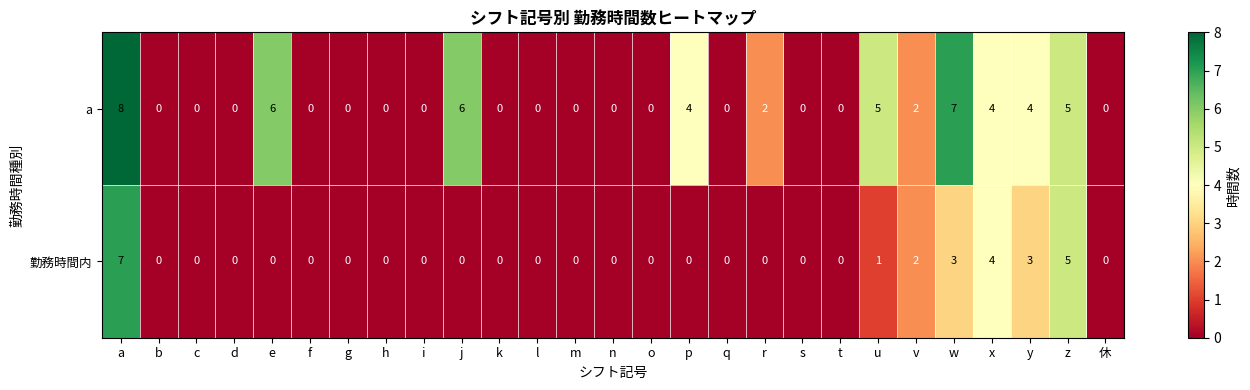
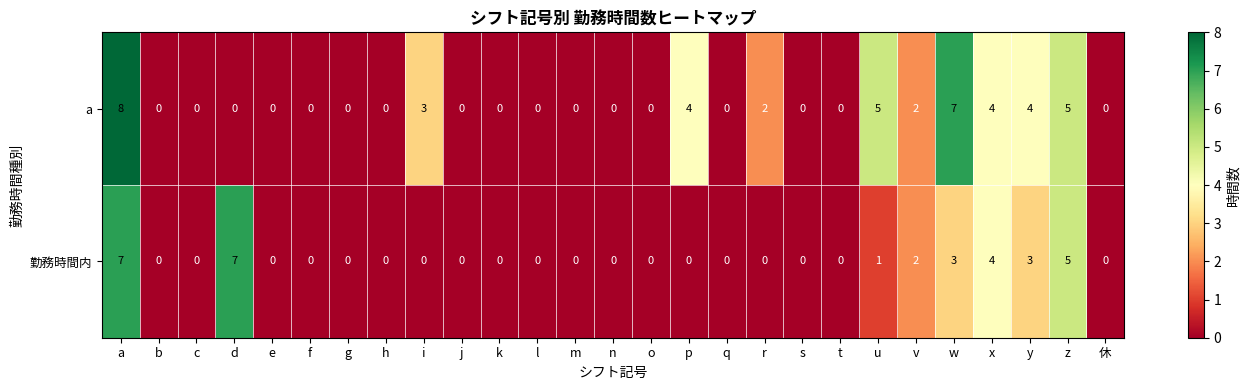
  {
    "a": {
      "a": 8,
      "b": 0,
      "c": 0,
      "d": 0,
-     "e": 6,
+     "e": 0,
      "f": 0,
      "g": 0,
      "h": 0,
-     "i": 0,
-     "j": 6,
+     "i": 3,
+     "j": 0,
      "k": 0,
      "l": 0,
      "m": 0,
      "n": 0,
      "o": 0,
      "p": 4,
      "q": 0,
      "r": 2,
      "s": 0,
      "t": 0,
      "u": 5,
      "v": 2,
      "w": 7,
      "x": 4,
      "y": 4,
      "z": 5,
      "休": 0
    },
    "勤務時間内": {
      "a": 7,
      "b": 0,
      "c": 0,
-     "d": 0,
+     "d": 7,
      "e": 0,
      "f": 0,
      "g": 0,
      "h": 0,
      "i": 0,
      "j": 0,
      "k": 0,
      "l": 0,
      "m": 0,
      "n": 0,
      "o": 0,
      "p": 0,
      "q": 0,
      "r": 0,
      "s": 0,
      "t": 0,
      "u": 1,
      "v": 2,
      "w": 3,
      "x": 4,
      "y": 3,
      "z": 5,
      "休": 0
    }
  }
